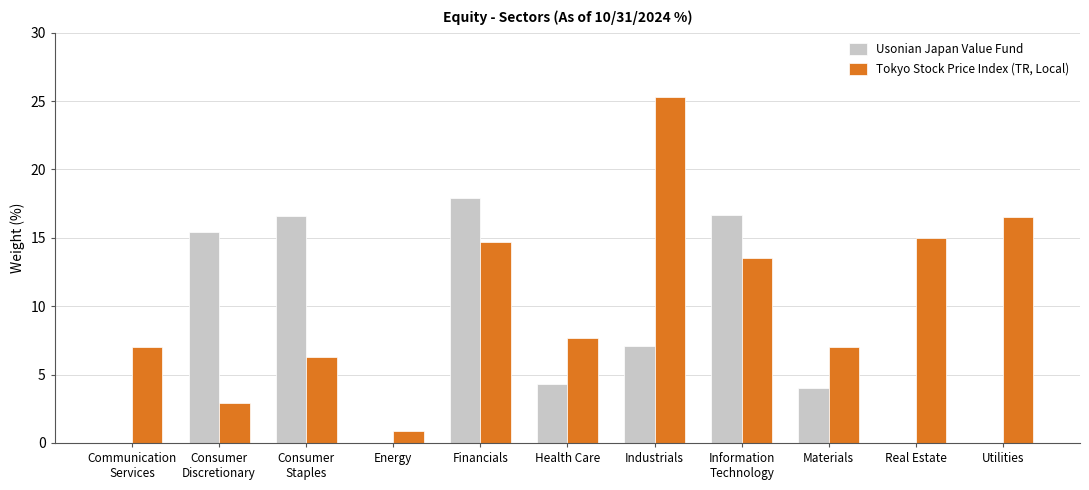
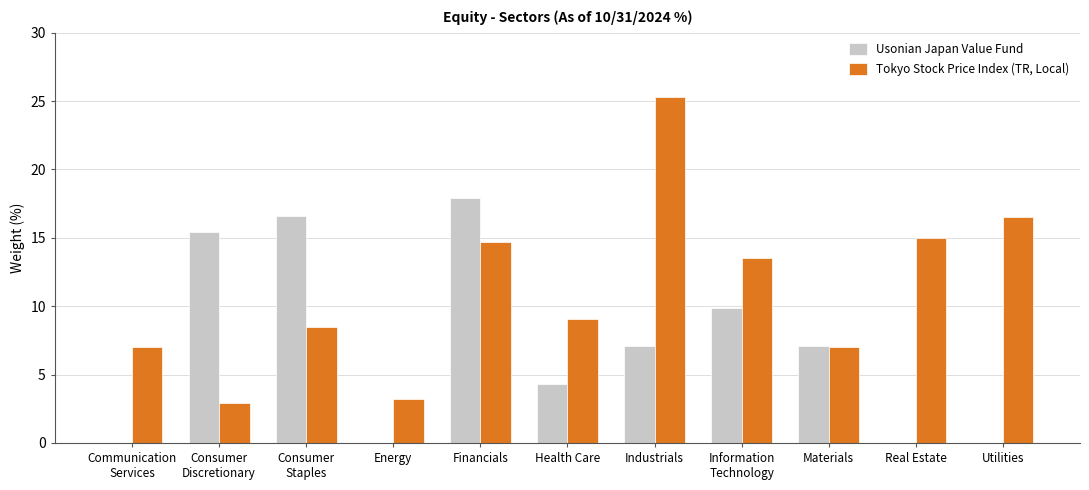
  {
    "Usonian Japan Value Fund": {
      "Communication Services": 0.0,
      "Consumer Discretionary": 15.4,
      "Consumer Staples": 16.6,
      "Energy": 0.0,
      "Financials": 17.9,
      "Health Care": 4.3,
      "Industrials": 7.1,
-     "Information Technology": 16.7,
-     "Materials": 4.0,
+     "Information Technology": 9.9,
+     "Materials": 7.1,
      "Real Estate": 0.0,
      "Utilities": 0.0
    },
    "Tokyo Stock Price Index (TR, Local)": {
      "Communication Services": 7.0,
      "Consumer Discretionary": 2.9,
-     "Consumer Staples": 6.3,
-     "Energy": 0.9,
+     "Consumer Staples": 8.5,
+     "Energy": 3.2,
      "Financials": 14.7,
-     "Health Care": 7.7,
+     "Health Care": 9.1,
      "Industrials": 25.3,
      "Information Technology": 13.5,
      "Materials": 7.0,
      "Real Estate": 15.0,
      "Utilities": 16.5
    }
  }
